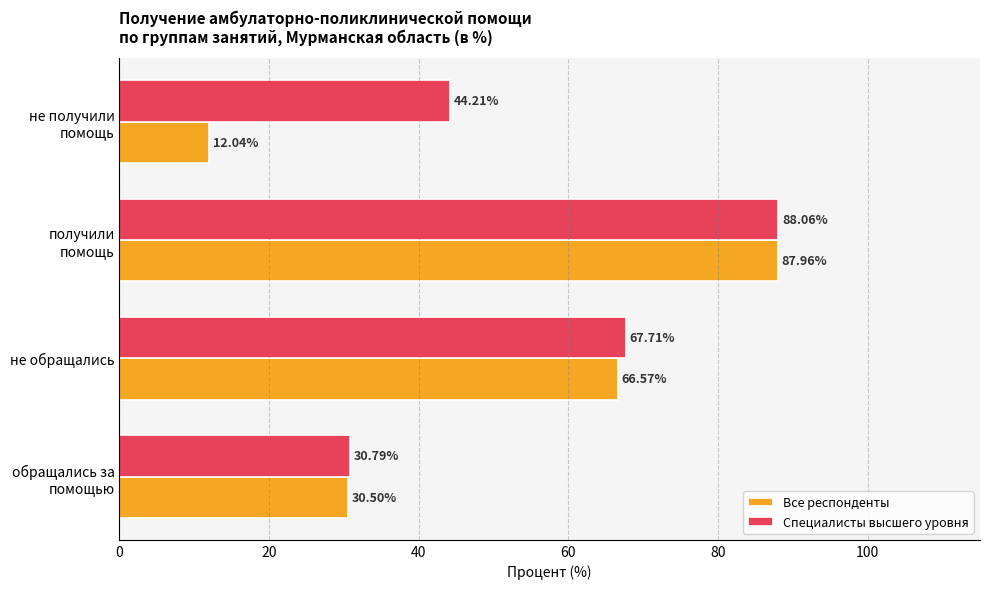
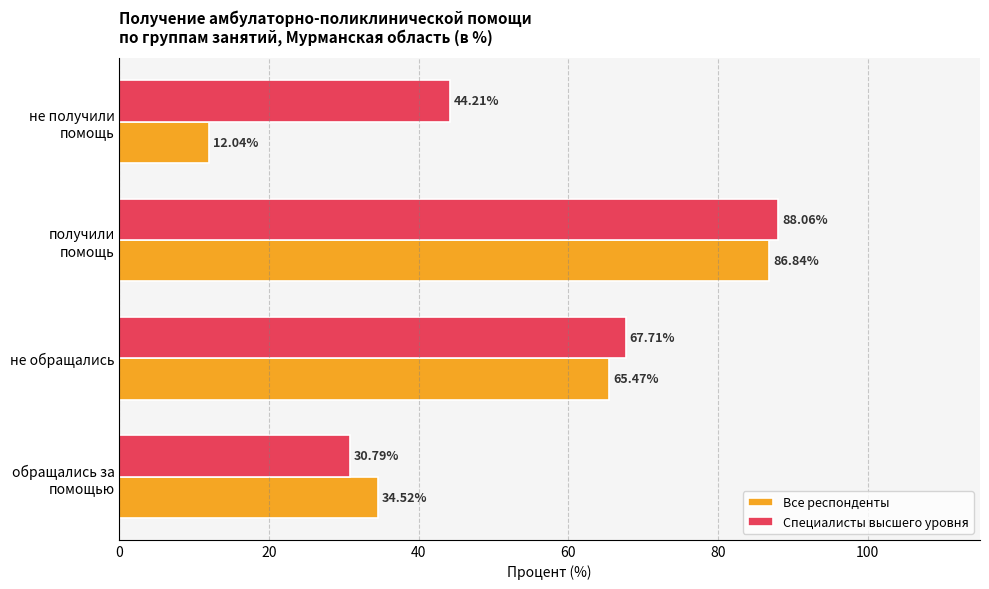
  {
    "Все респонденты": {
      "не получили помощь": "12.04%",
-     "получили помощь": "87.96%",
-     "не обращались": "66.57%",
-     "обращались за помощью": "30.50%"
+     "получили помощь": "86.84%",
+     "не обращались": "65.47%",
+     "обращались за помощью": "34.52%"
    },
    "Специалисты высшего уровня": {
      "не получили помощь": "44.21%",
      "получили помощь": "88.06%",
      "не обращались": "67.71%",
      "обращались за помощью": "30.79%"
    }
  }
